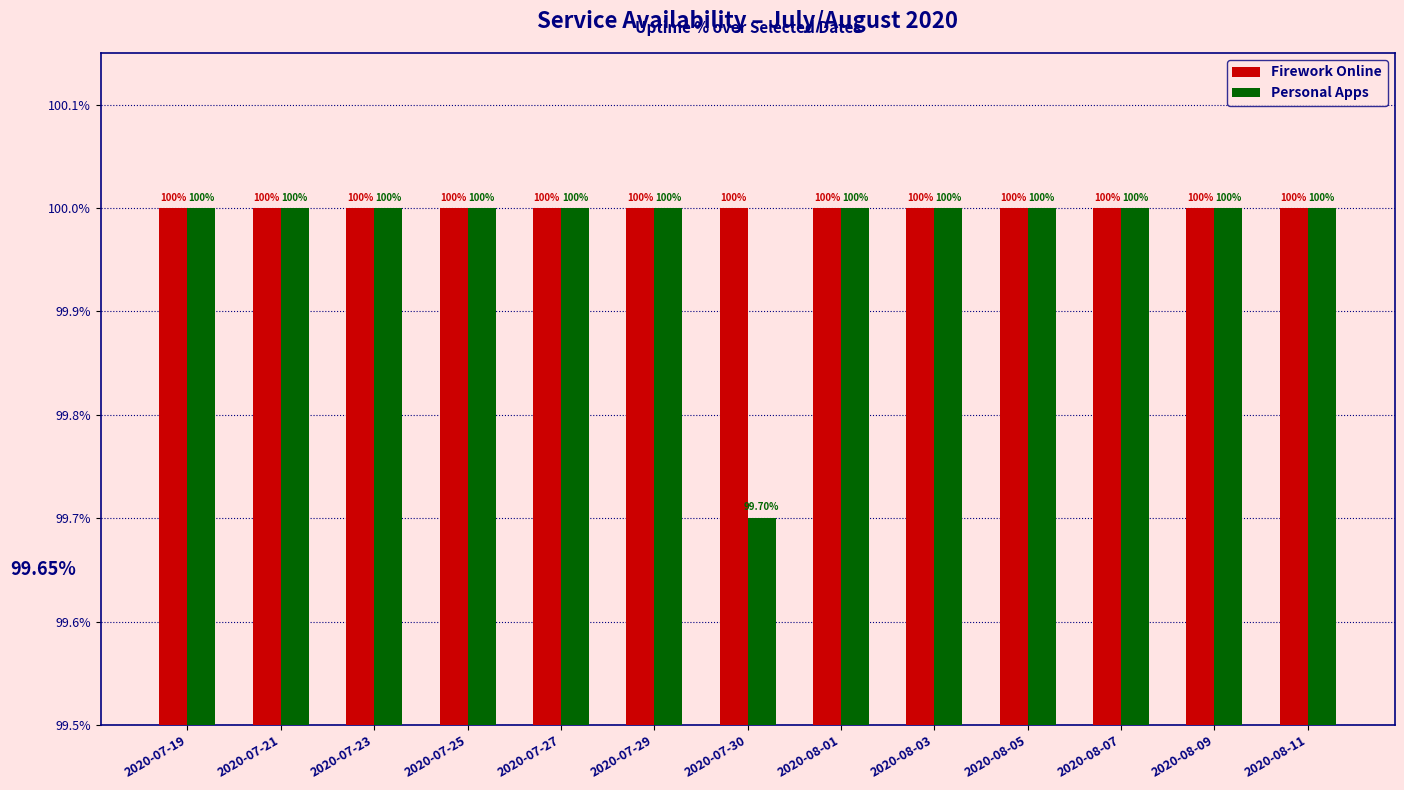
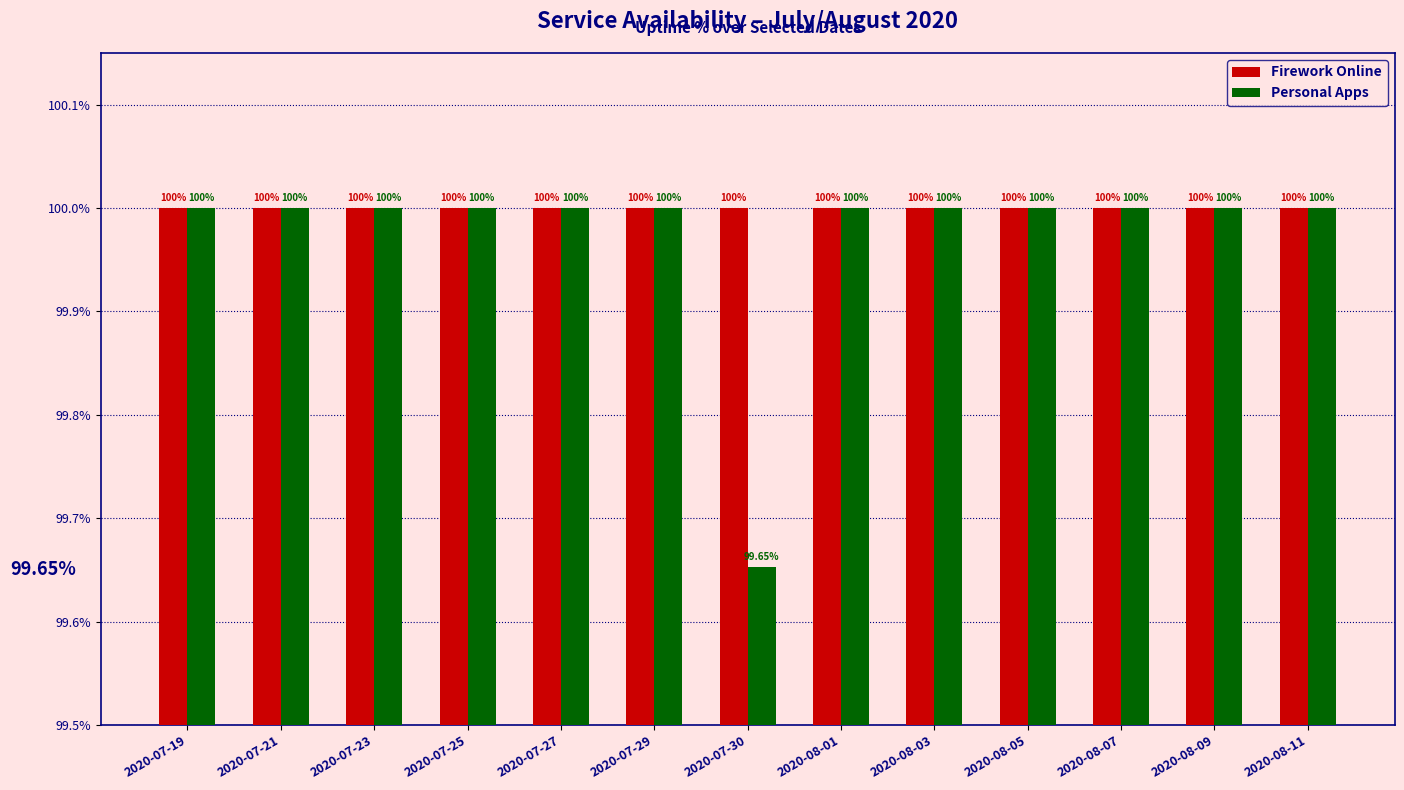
  {
    "Firework Online": {
      "2020-07-19": "100%",
      "2020-07-21": "100%",
      "2020-07-23": "100%",
      "2020-07-25": "100%",
      "2020-07-27": "100%",
      "2020-07-29": "100%",
      "2020-07-30": "100%",
      "2020-08-01": "100%",
      "2020-08-03": "100%",
      "2020-08-05": "100%",
      "2020-08-07": "100%",
      "2020-08-09": "100%",
      "2020-08-11": "100%"
    },
    "Personal Apps": {
      "2020-07-19": "100%",
      "2020-07-21": "100%",
      "2020-07-23": "100%",
      "2020-07-25": "100%",
      "2020-07-27": "100%",
      "2020-07-29": "100%",
-     "2020-07-30": "99.70%",
+     "2020-07-30": "99.65%",
      "2020-08-01": "100%",
      "2020-08-03": "100%",
      "2020-08-05": "100%",
      "2020-08-07": "100%",
      "2020-08-09": "100%",
      "2020-08-11": "100%"
    }
  }
